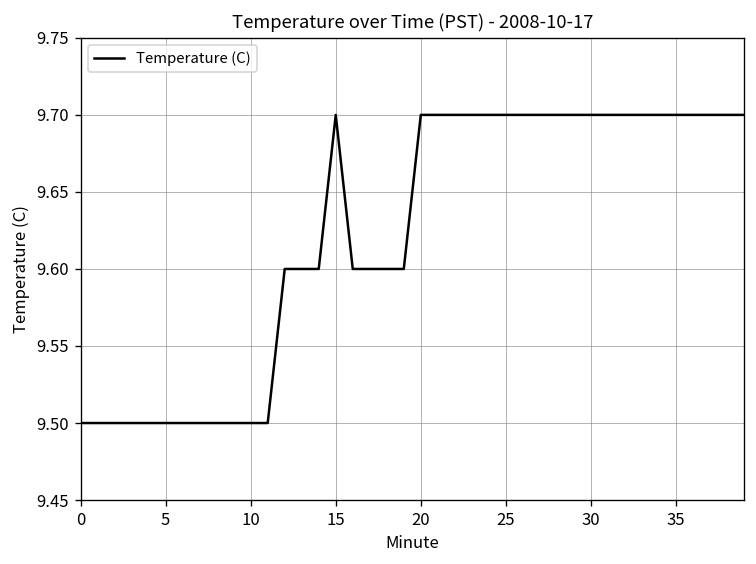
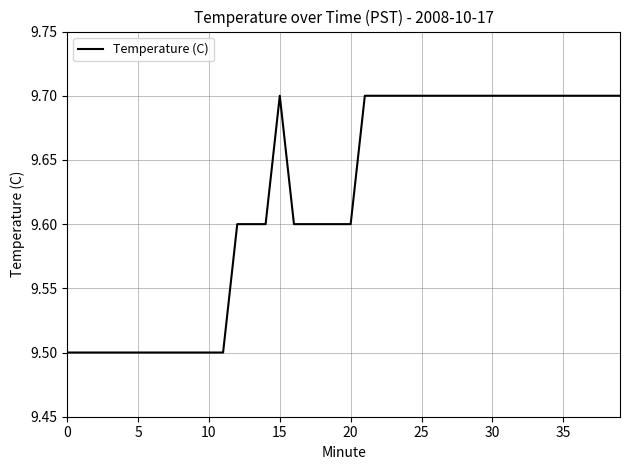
  {
    "0": 9.5,
    "5": 9.5,
    "10": 9.5,
    "15": 9.7,
-   "20": 9.7,
+   "20": 9.6,
    "25": 9.7,
    "30": 9.7,
    "35": 9.7
  }
